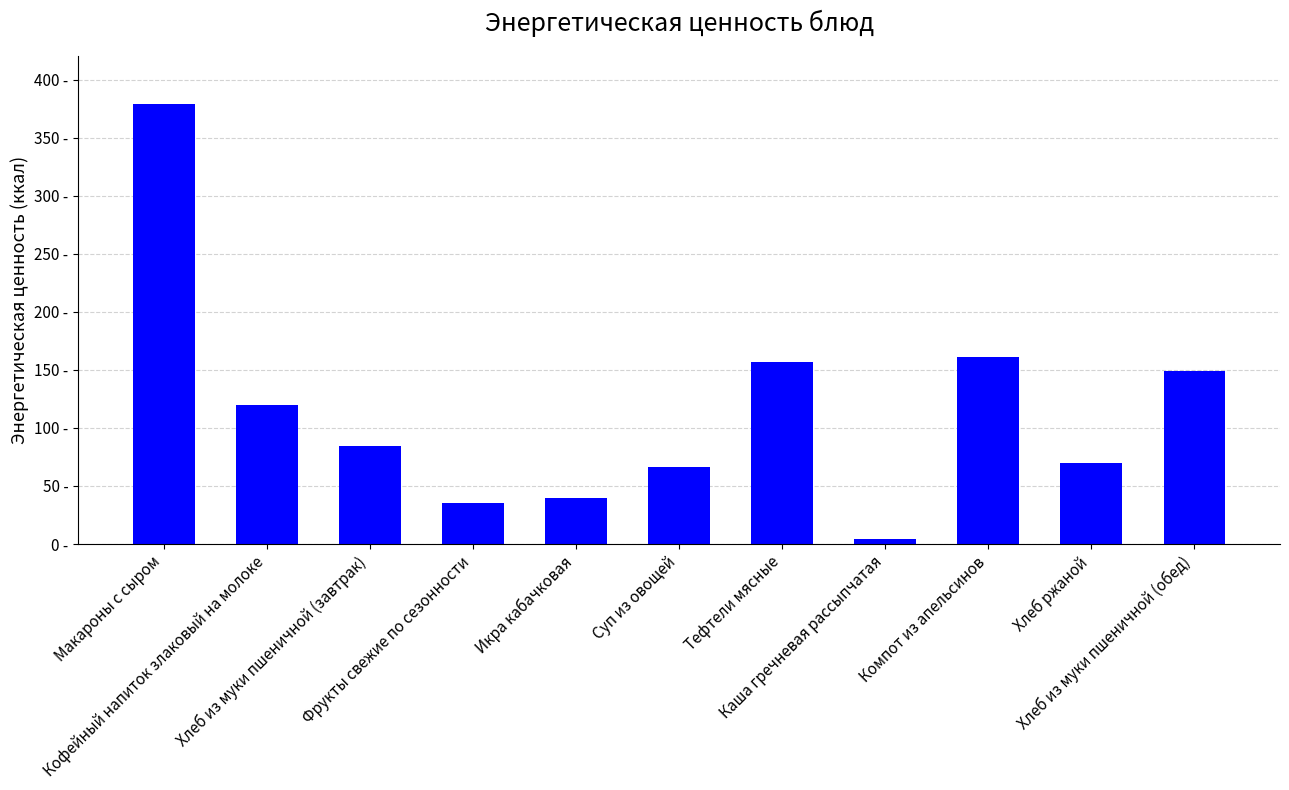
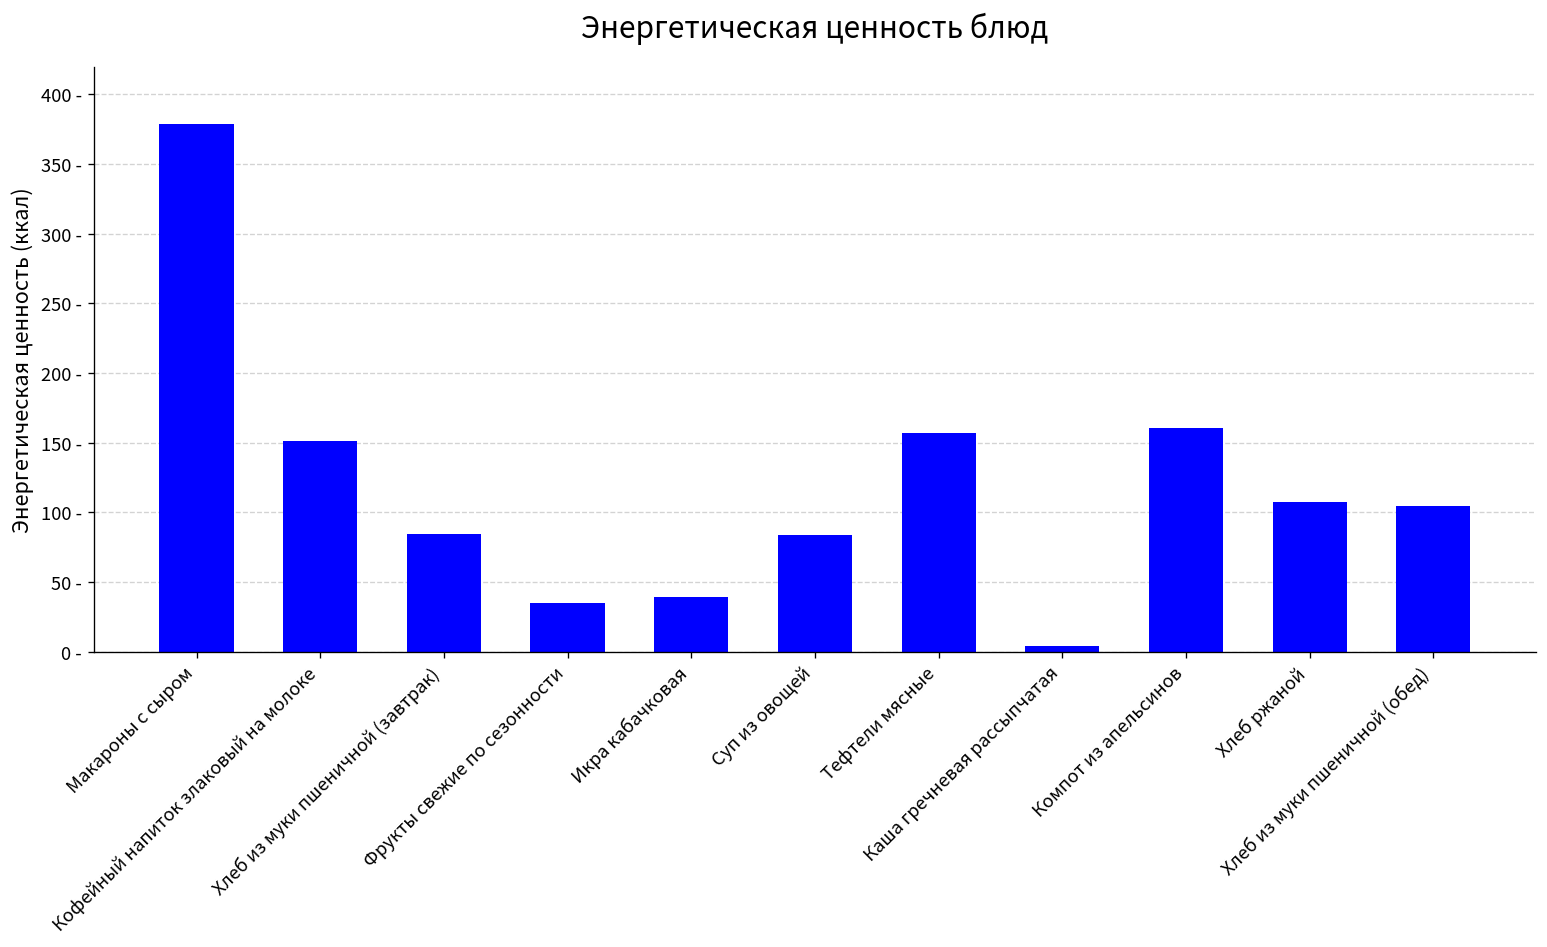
  {
    "Макароны с сыром": "379 -",
-   "Кофейный напиток злаковый на молоке": "120 -",
+   "Кофейный напиток злаковый на молоке": "151 -",
    "Хлеб из муки пшеничной (завтрак)": "85 -",
    "Фрукты свежие по сезонности": "35 -",
    "Икра кабачковая": "39 -",
-   "Суп из овощей": "67 -",
+   "Суп из овощей": "84 -",
    "Тефтели мясные": "157 -",
    "Каша гречневая рассыпчатая": "5 -",
    "Компот из апельсинов": "161 -",
-   "Хлеб ржаной": "69 -",
-   "Хлеб из муки пшеничной (обед)": "149 -"
+   "Хлеб ржаной": "108 -",
+   "Хлеб из муки пшеничной (обед)": "105 -"
  }
